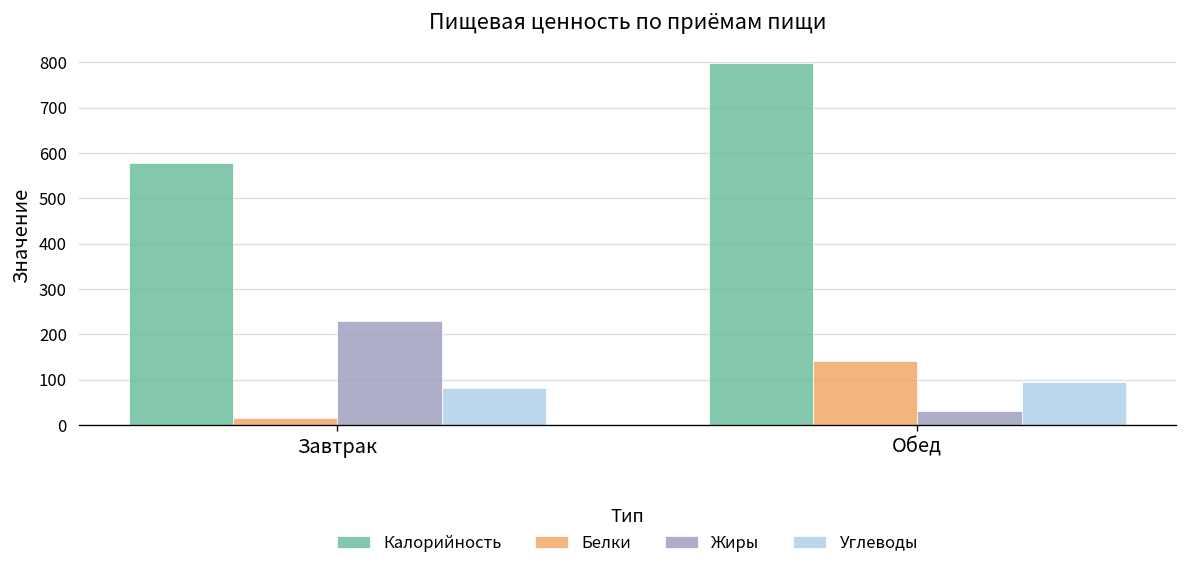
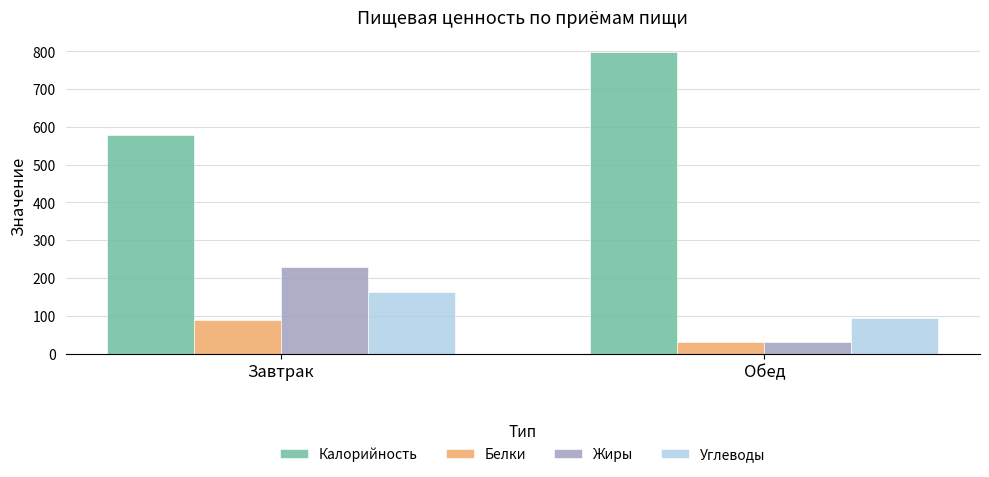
  {
    "Калорийность": {
      "Завтрак": 580,
      "Обед": 800
    },
    "Белки": {
-     "Завтрак": 10,
-     "Обед": 140
+     "Завтрак": 90,
+     "Обед": 30
    },
    "Жиры": {
      "Завтрак": 230,
      "Обед": 30
    },
    "Углеводы": {
-     "Завтрак": 80,
+     "Завтрак": 160,
      "Обед": 100
    }
  }
